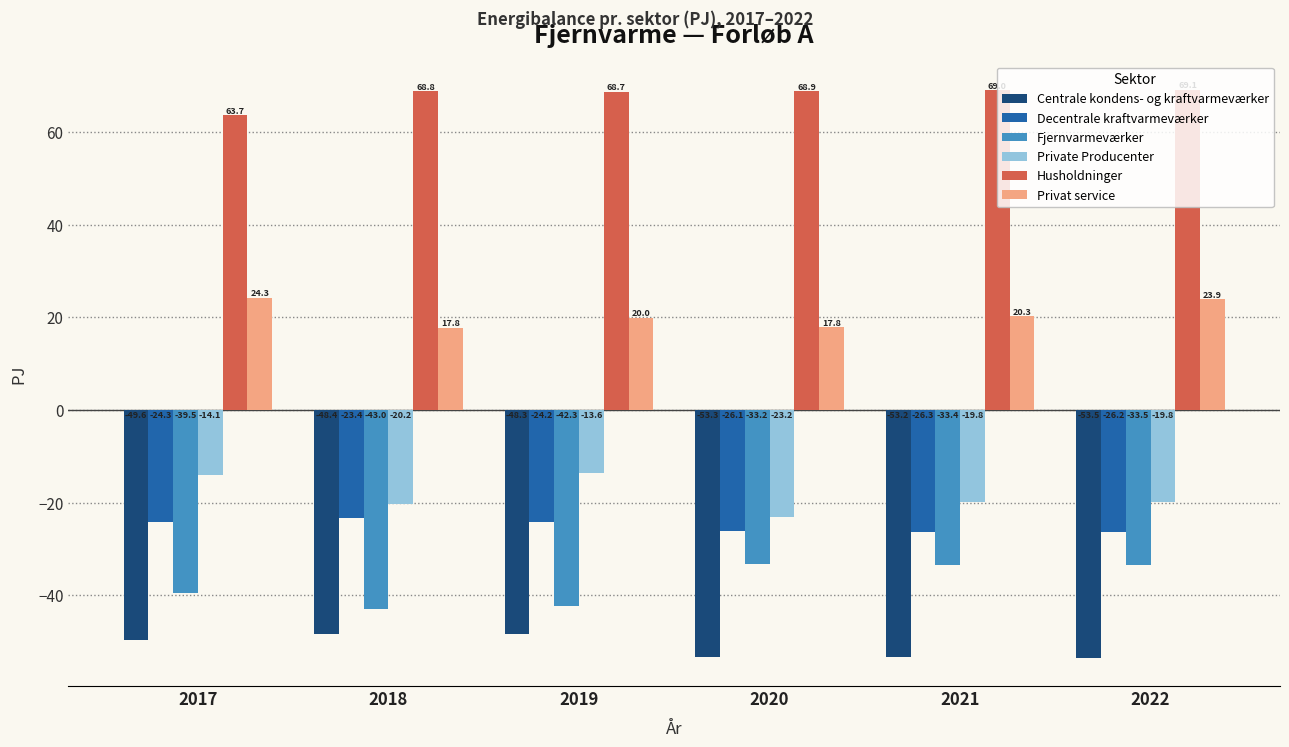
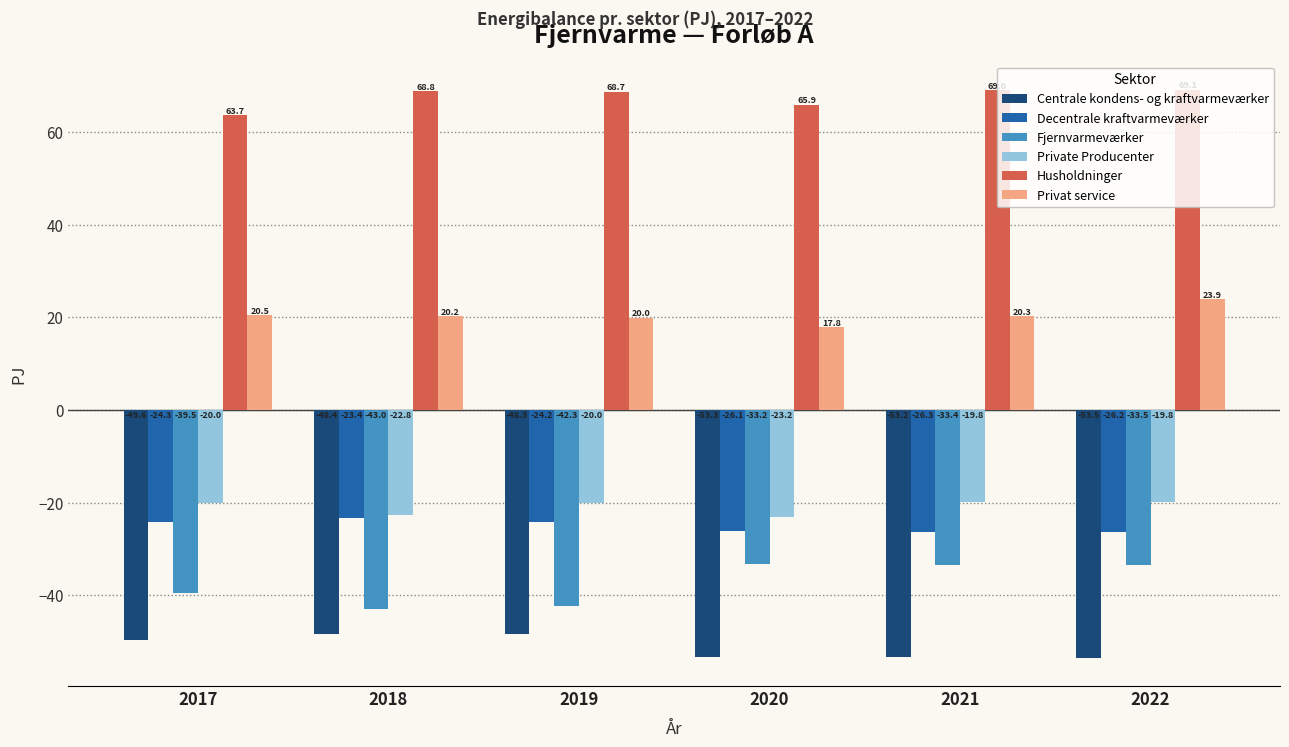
  {
    "Fjernvarmeværker": {
      "2017": -39.5,
      "2018": -43.0,
      "2019": -42.3,
      "2020": -33.2,
      "2021": -33.4,
      "2022": -33.5
    },
    "Private Producenter": {
-     "2017": -14.1,
-     "2018": -20.2,
-     "2019": -13.6,
+     "2017": -20.0,
+     "2018": -22.8,
+     "2019": -20.0,
      "2020": -23.2,
      "2021": -19.8,
      "2022": -19.8
    },
    "Husholdninger": {
      "2017": 63.7,
      "2018": 68.8,
      "2019": 68.7,
-     "2020": 68.9
+     "2020": 65.9
    },
    "Privat service": {
-     "2017": 24.3,
-     "2018": 17.8,
+     "2017": 20.5,
+     "2018": 20.2,
      "2019": 20.0,
      "2020": 17.8,
      "2021": 20.3,
      "2022": 23.9
    }
  }
